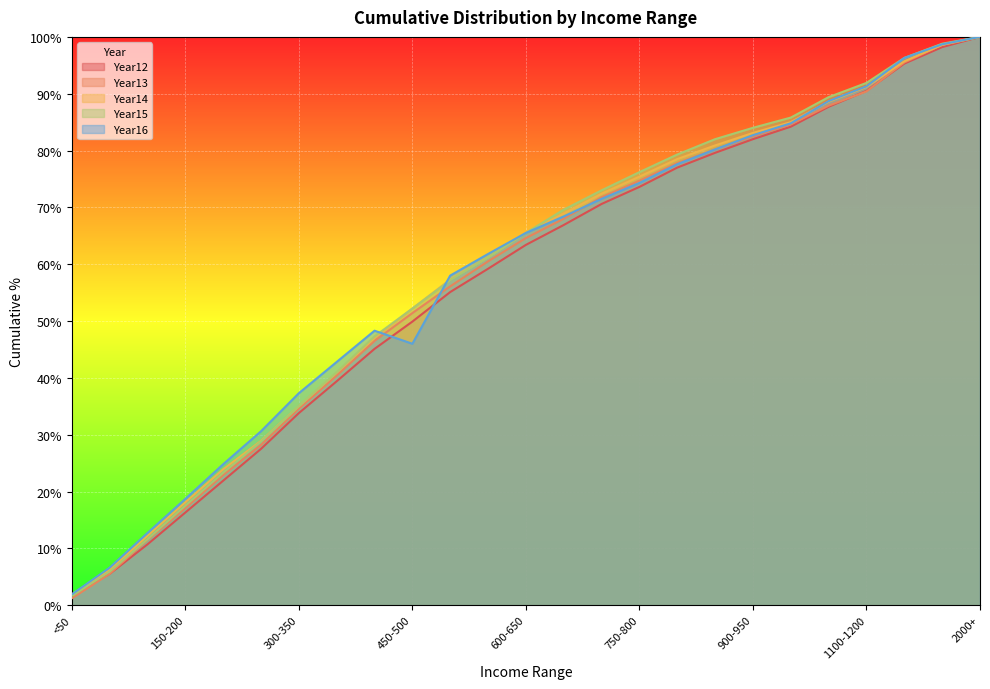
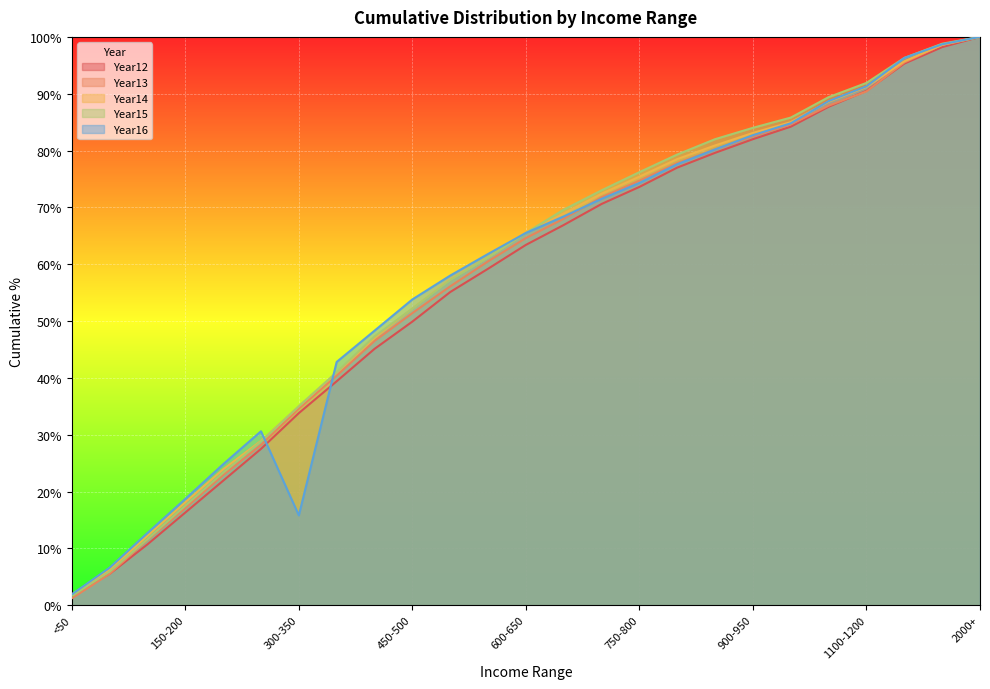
  {
    "Year16": {
      "150-200": "19%",
-     "300-350": "37%",
-     "450-500": "46%"
+     "300-350": "16%",
+     "450-500": "54%"
    }
  }
